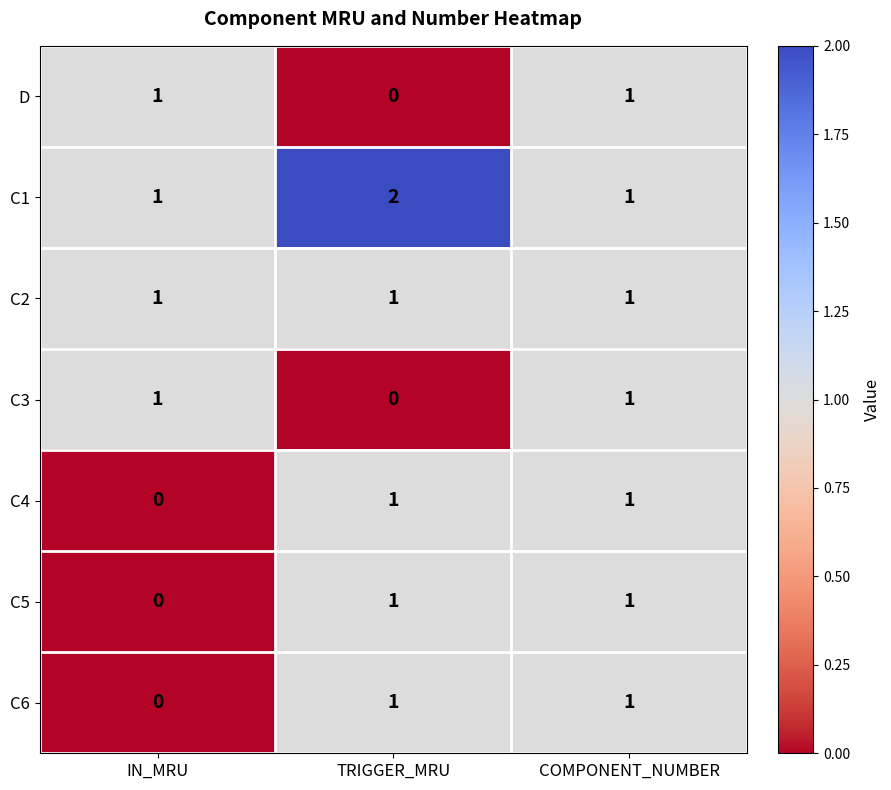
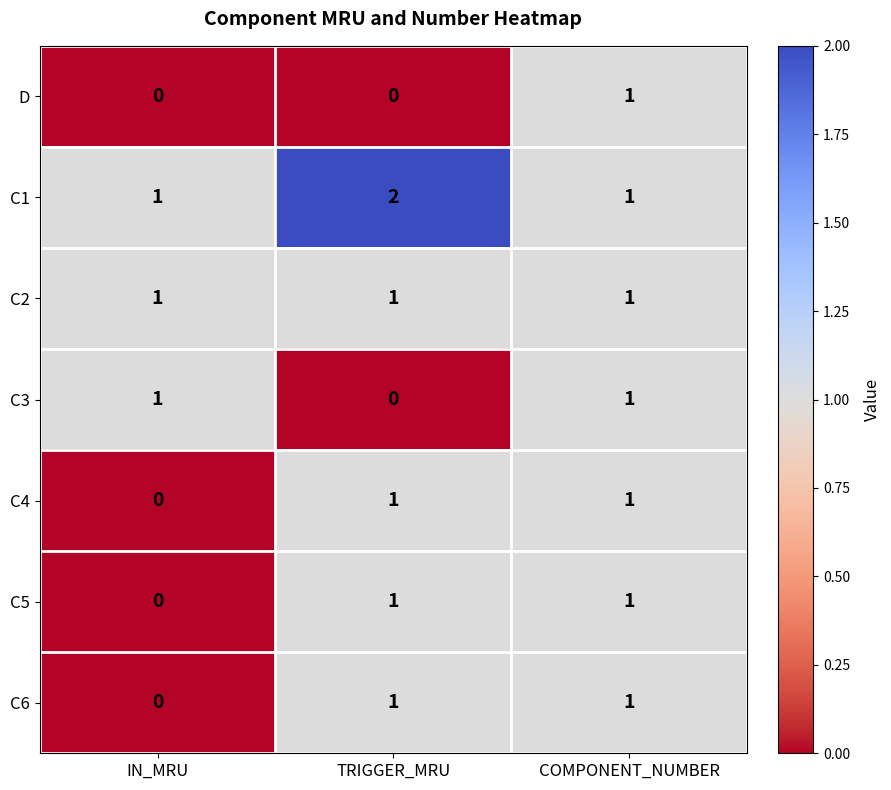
  {
    "D": {
-     "IN_MRU": 1,
+     "IN_MRU": 0,
      "TRIGGER_MRU": 0,
      "COMPONENT_NUMBER": 1
    },
    "C1": {
      "IN_MRU": 1,
      "TRIGGER_MRU": 2,
      "COMPONENT_NUMBER": 1
    },
    "C2": {
      "IN_MRU": 1,
      "TRIGGER_MRU": 1,
      "COMPONENT_NUMBER": 1
    },
    "C3": {
      "IN_MRU": 1,
      "TRIGGER_MRU": 0,
      "COMPONENT_NUMBER": 1
    },
    "C4": {
      "IN_MRU": 0,
      "TRIGGER_MRU": 1,
      "COMPONENT_NUMBER": 1
    },
    "C5": {
      "IN_MRU": 0,
      "TRIGGER_MRU": 1,
      "COMPONENT_NUMBER": 1
    },
    "C6": {
      "IN_MRU": 0,
      "TRIGGER_MRU": 1,
      "COMPONENT_NUMBER": 1
    }
  }
